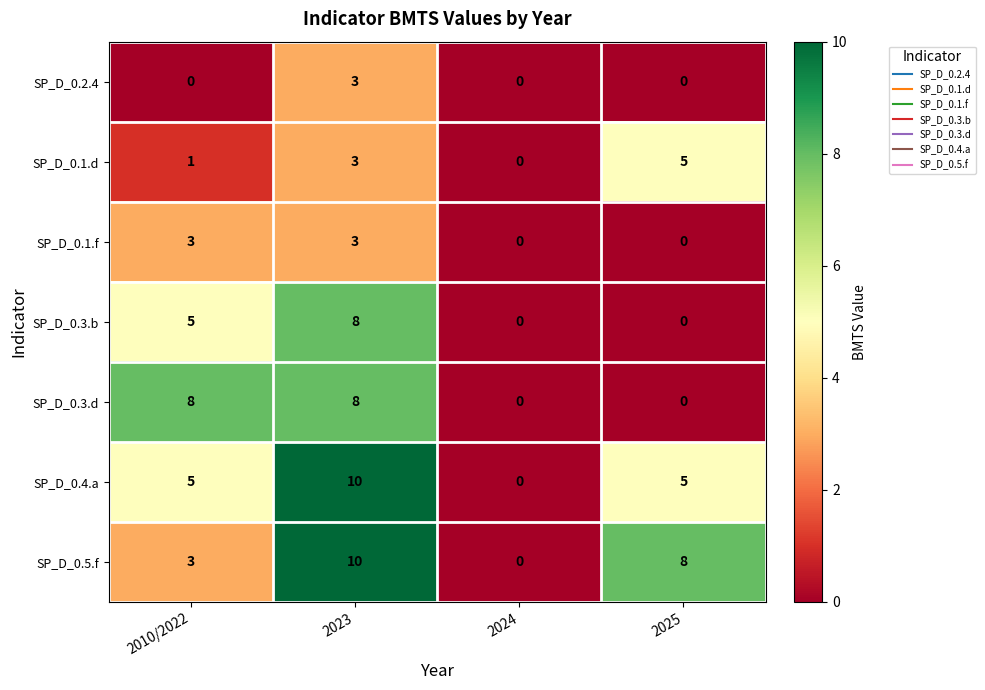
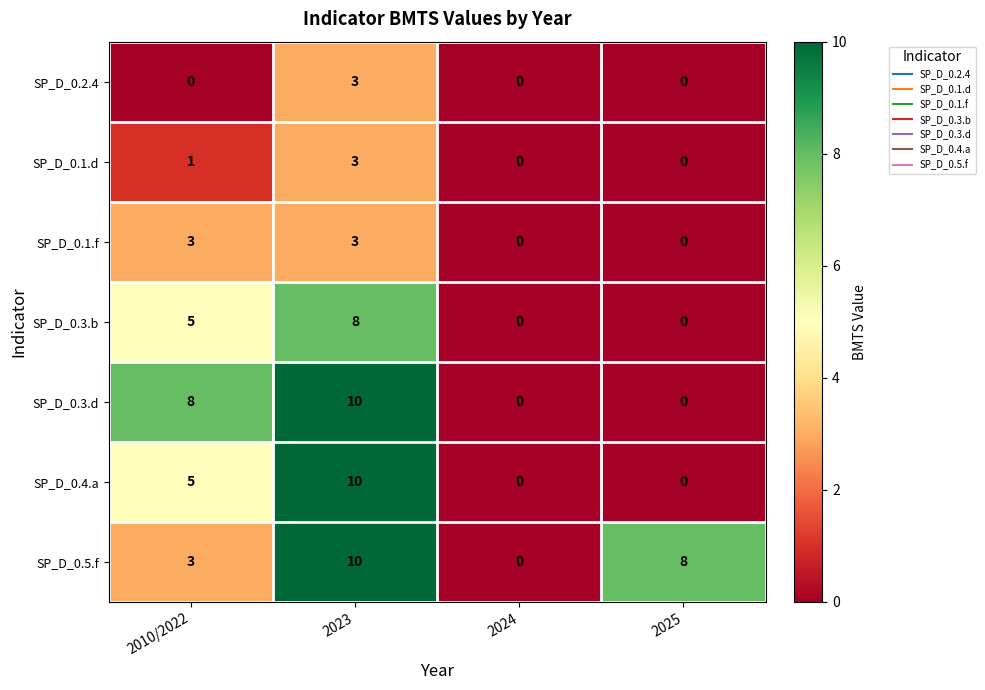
  {
    "SP_D_0.2.4": {
      "2010/2022": 0,
      "2023": 3,
      "2024": 0,
      "2025": 0
    },
    "SP_D_0.1.d": {
      "2010/2022": 1,
      "2023": 3,
      "2024": 0,
-     "2025": 5
+     "2025": 0
    },
    "SP_D_0.1.f": {
      "2010/2022": 3,
      "2023": 3,
      "2024": 0,
      "2025": 0
    },
    "SP_D_0.3.b": {
      "2010/2022": 5,
      "2023": 8,
      "2024": 0,
      "2025": 0
    },
    "SP_D_0.3.d": {
      "2010/2022": 8,
-     "2023": 8,
+     "2023": 10,
      "2024": 0,
      "2025": 0
    },
    "SP_D_0.4.a": {
      "2010/2022": 5,
      "2023": 10,
      "2024": 0,
-     "2025": 5
+     "2025": 0
    },
    "SP_D_0.5.f": {
      "2010/2022": 3,
      "2023": 10,
      "2024": 0,
      "2025": 8
    }
  }
